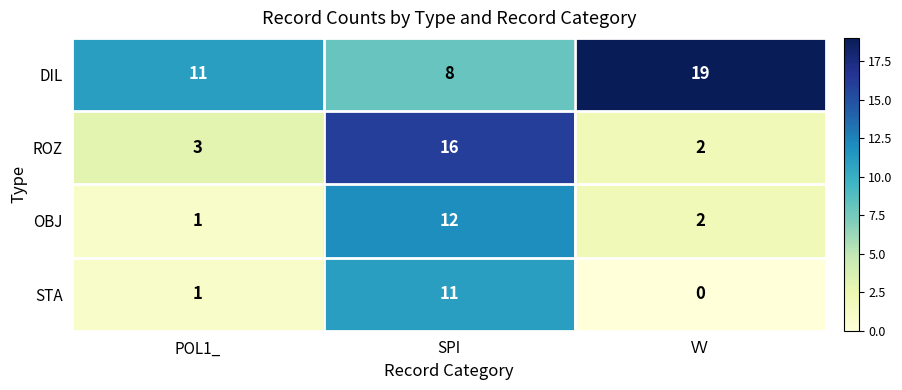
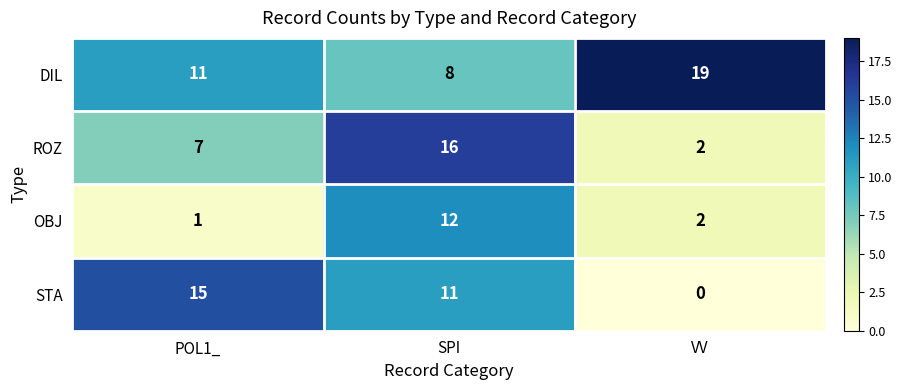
  {
    "DIL": {
      "POL1_": 11,
      "SPI": 8,
      "VV": 19
    },
    "ROZ": {
-     "POL1_": 3,
+     "POL1_": 7,
      "SPI": 16,
      "VV": 2
    },
    "OBJ": {
      "POL1_": 1,
      "SPI": 12,
      "VV": 2
    },
    "STA": {
-     "POL1_": 1,
+     "POL1_": 15,
      "SPI": 11,
      "VV": 0
    }
  }
